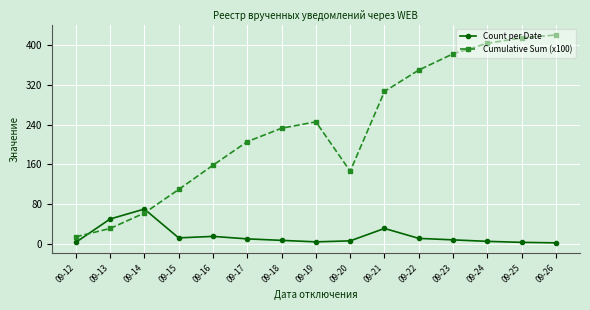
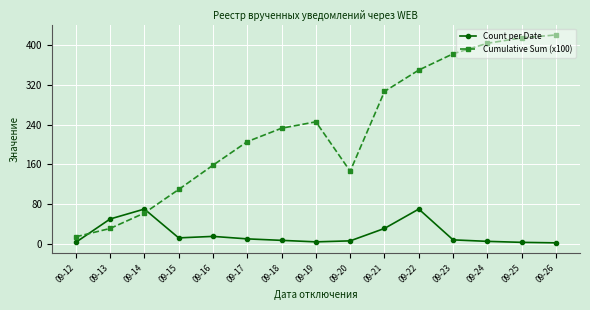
  {
    "Count per Date": {
      "09-12": 0,
      "09-13": 50,
      "09-14": 70,
      "09-15": 10,
      "09-16": 20,
      "09-17": 10,
      "09-18": 10,
      "09-19": 0,
      "09-20": 10,
      "09-21": 30,
-     "09-22": 10,
+     "09-22": 70,
      "09-23": 10,
      "09-24": 10,
      "09-25": 0,
      "09-26": 0
    },
    "Cumulative Sum (x100)": {
      "09-12": 10,
      "09-13": 30,
      "09-14": 60,
      "09-15": 110,
      "09-16": 160,
      "09-17": 210,
      "09-18": 230,
      "09-19": 250,
      "09-20": 150,
      "09-21": 310,
      "09-22": 350,
      "09-23": 380
    }
  }
